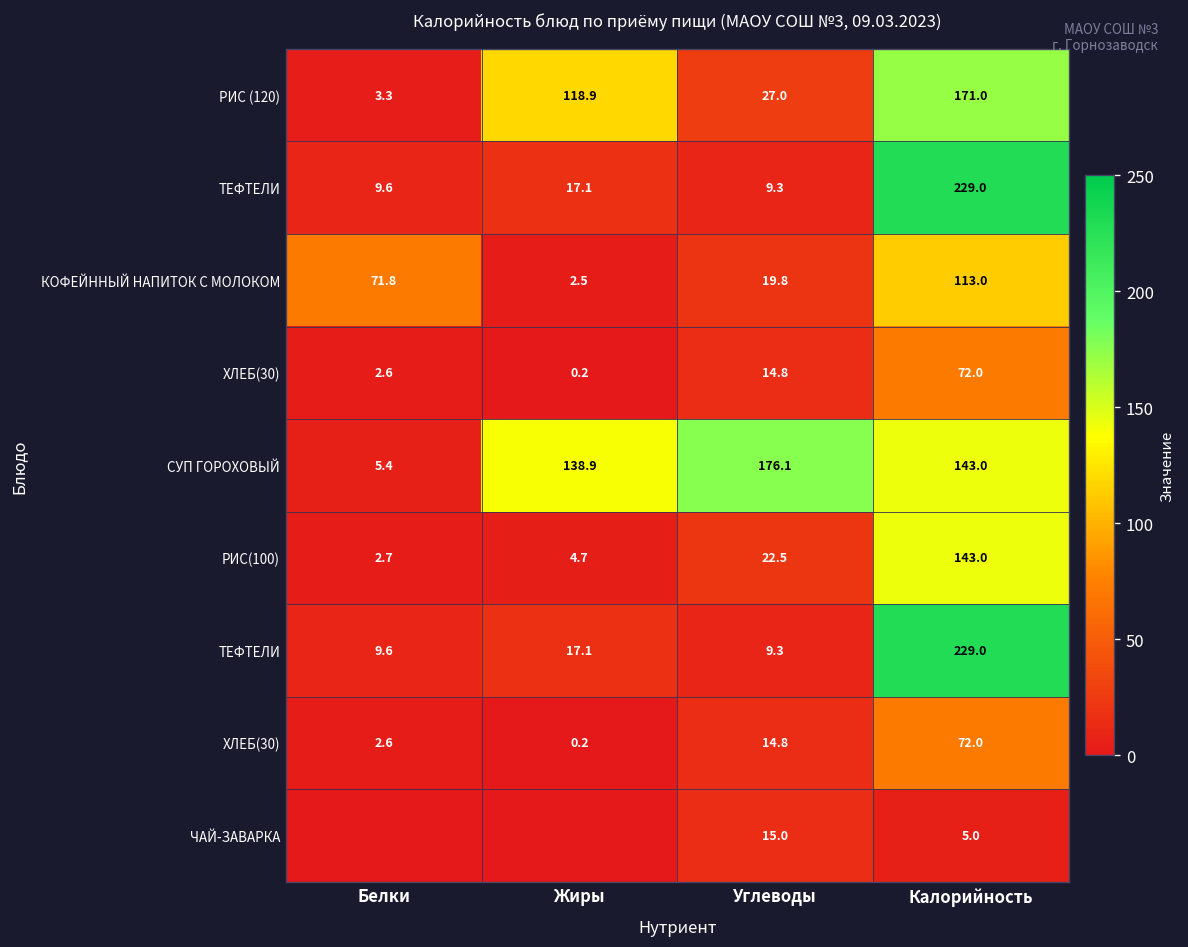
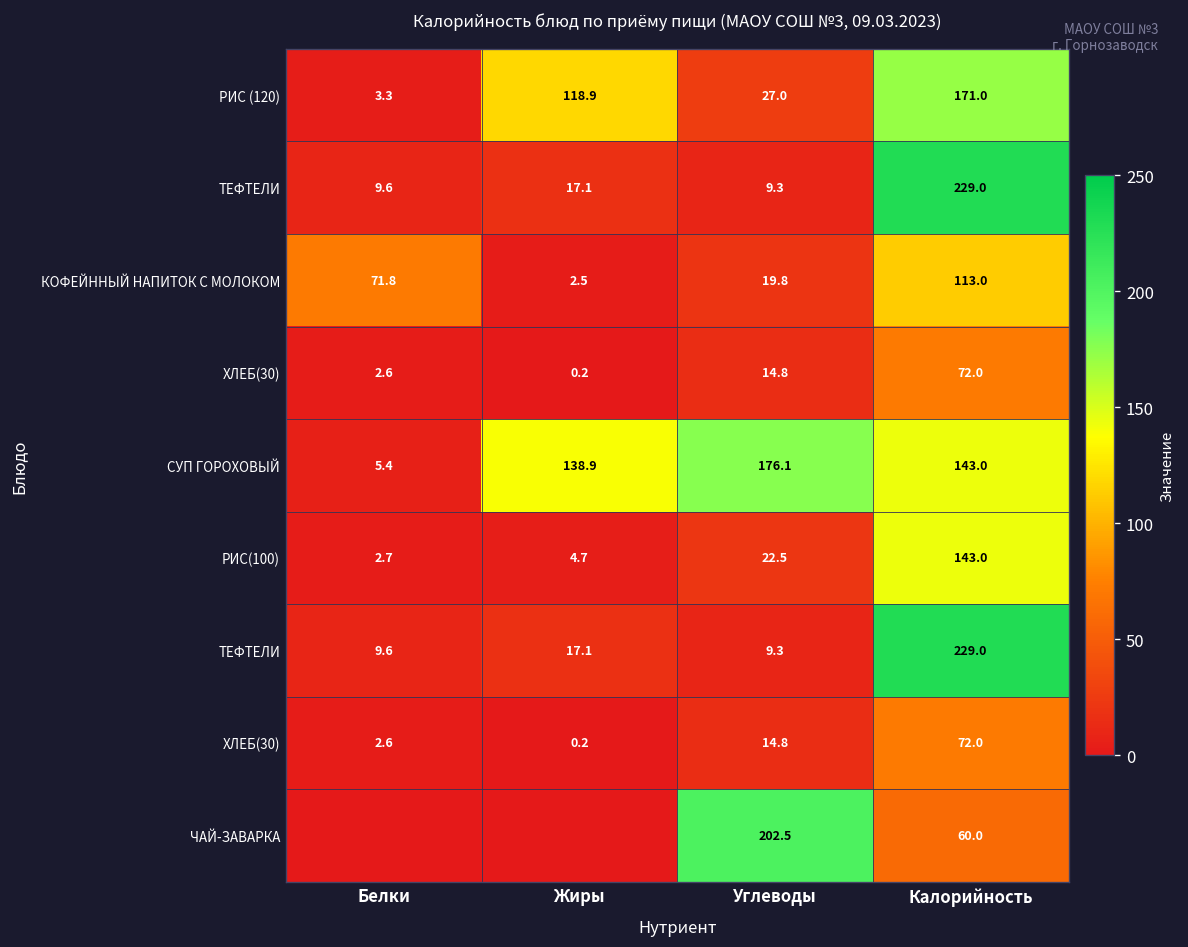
  {
    "РИС (120)": {
      "Белки": 3.3,
      "Жиры": 118.9,
      "Углеводы": 27.0,
      "Калорийность": 171.0
    },
    "КОФЕЙННЫЙ НАПИТОК С МОЛОКОМ": {
      "Белки": 71.8,
      "Жиры": 2.5,
      "Углеводы": 19.8,
      "Калорийность": 113.0
    },
    "СУП ГОРОХОВЫЙ": {
      "Белки": 5.4,
      "Жиры": 138.9,
      "Углеводы": 176.1,
      "Калорийность": 143.0
    },
    "РИС(100)": {
      "Белки": 2.7,
      "Жиры": 4.7,
      "Углеводы": 22.5,
      "Калорийность": 143.0
    },
    "ЧАЙ-ЗАВАРКА": {
-     "Углеводы": 15.0,
-     "Калорийность": 5.0
+     "Углеводы": 202.5,
+     "Калорийность": 60.0
    }
  }
